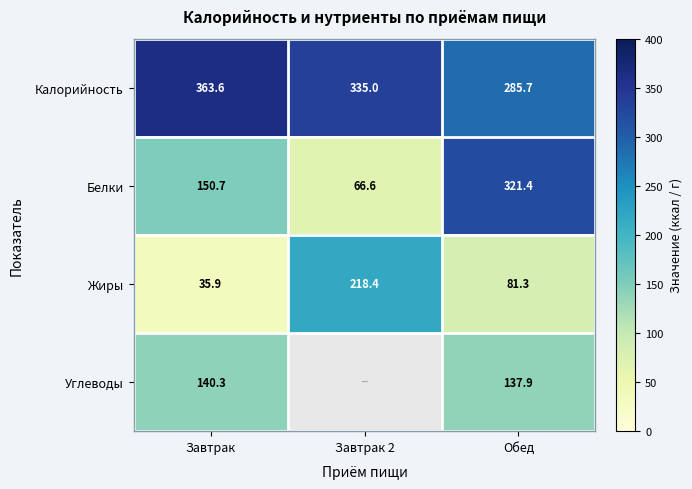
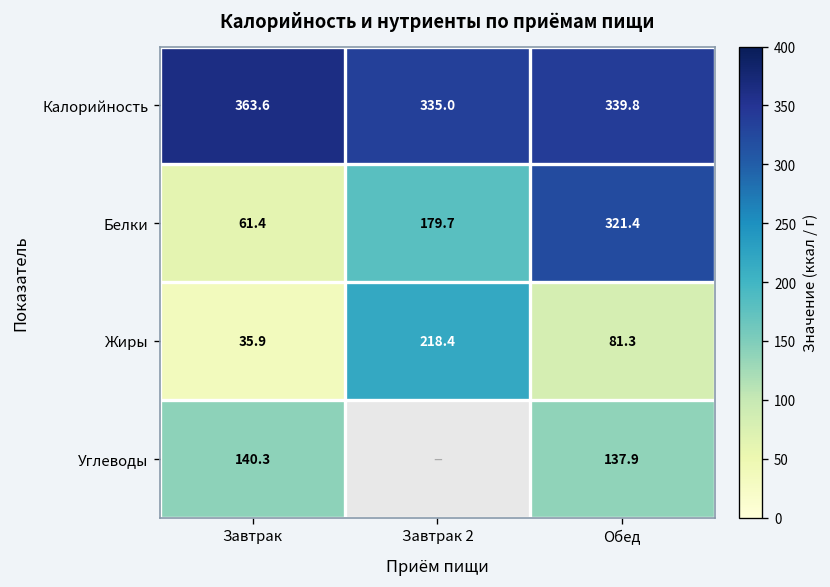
  {
    "Калорийность": {
      "Завтрак": 363.6,
      "Завтрак 2": 335.0,
-     "Обед": 285.7
+     "Обед": 339.8
    },
    "Белки": {
-     "Завтрак": 150.7,
-     "Завтрак 2": 66.6,
+     "Завтрак": 61.4,
+     "Завтрак 2": 179.7,
      "Обед": 321.4
    },
    "Жиры": {
      "Завтрак": 35.9,
      "Завтрак 2": 218.4,
      "Обед": 81.3
    },
    "Углеводы": {
      "Завтрак": 140.3,
      "Обед": 137.9
    }
  }
